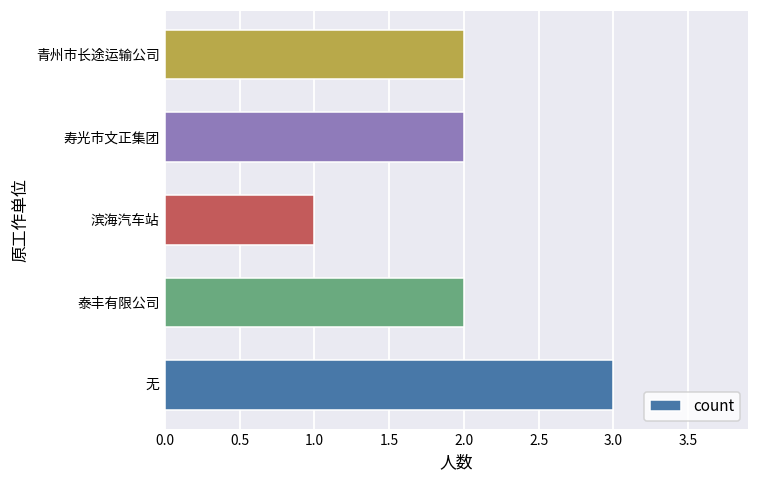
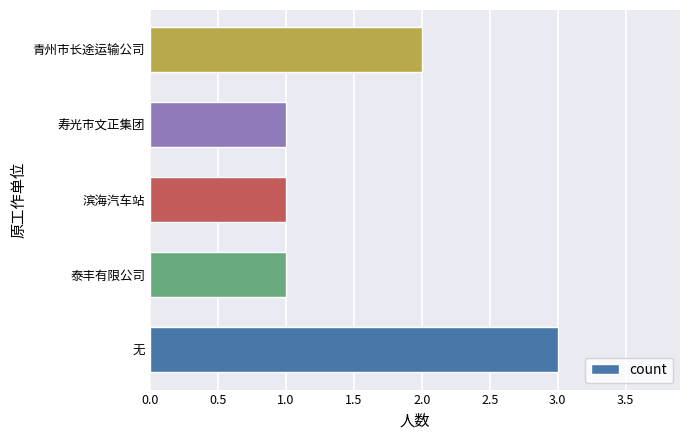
  {
    "青州市长途运输公司": 2,
-   "寿光市文正集团": 2,
+   "寿光市文正集团": 1,
    "滨海汽车站": 1,
-   "泰丰有限公司": 2,
+   "泰丰有限公司": 1,
    "无": 3
  }
